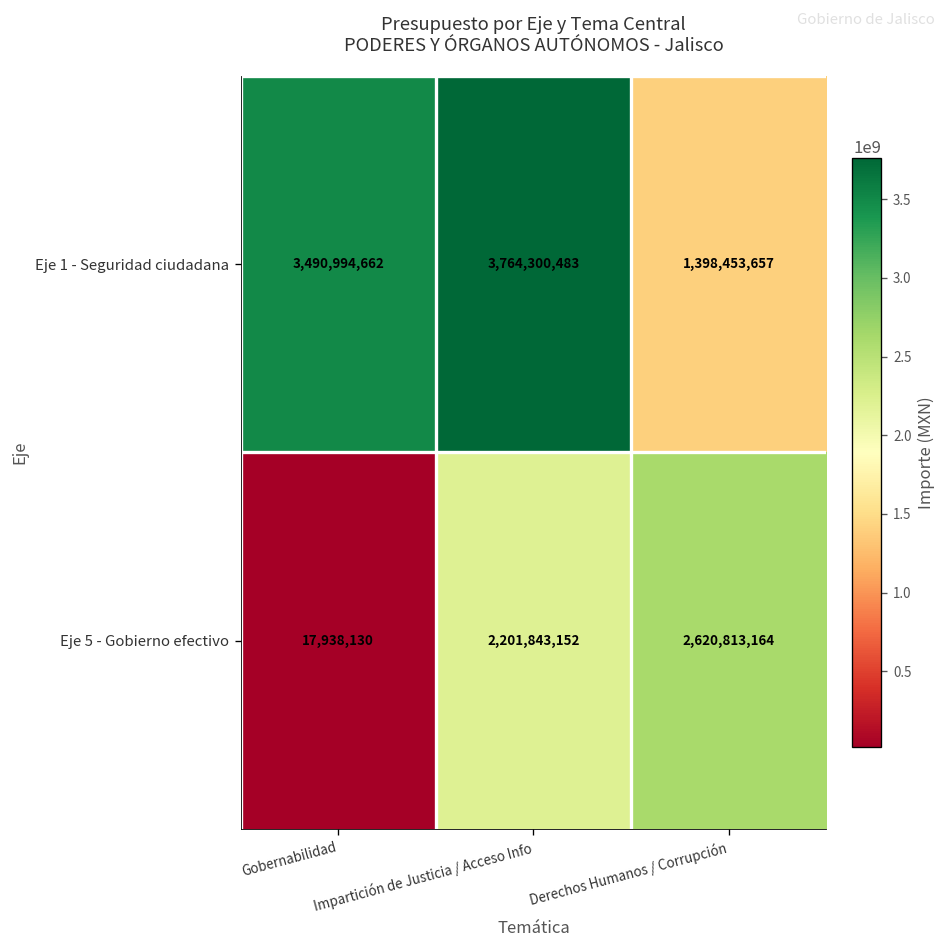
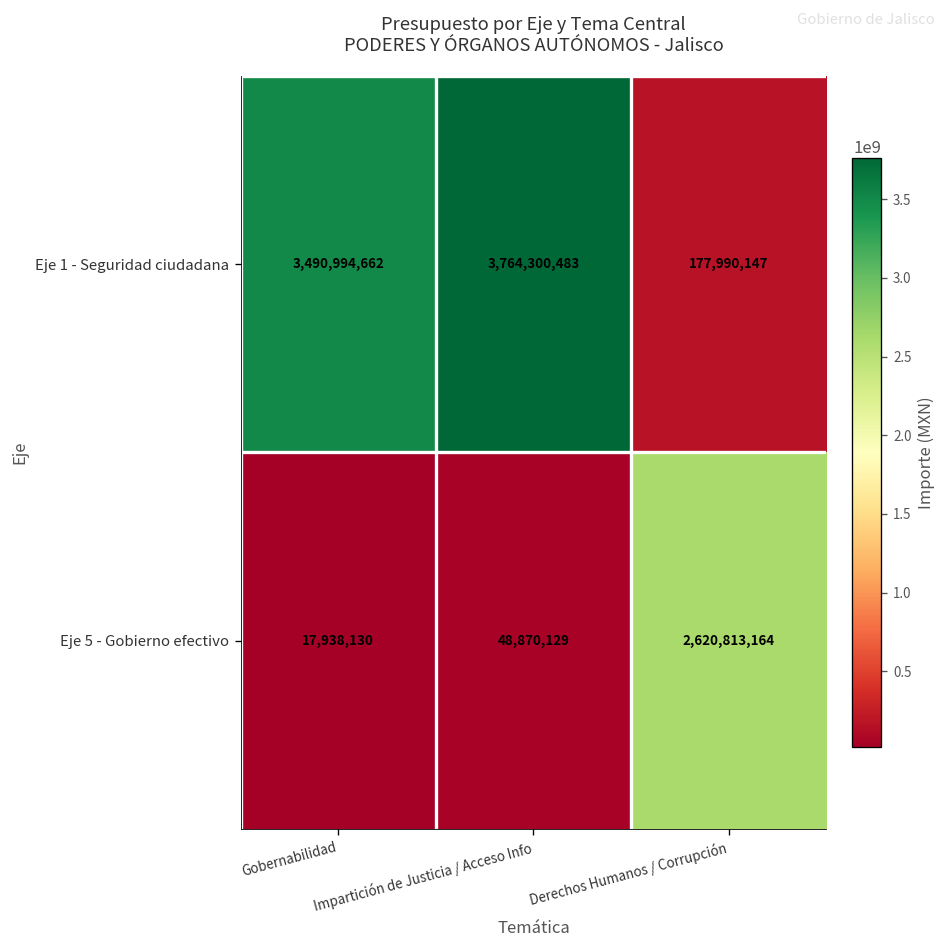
  {
    "Eje 1 - Seguridad ciudadana": {
      "Gobernabilidad": "3,490,994,662",
      "Impartición de Justicia / Acceso Info": "3,764,300,483",
-     "Derechos Humanos / Corrupción": "1,398,453,657"
+     "Derechos Humanos / Corrupción": "177,990,147"
    },
    "Eje 5 - Gobierno efectivo": {
      "Gobernabilidad": "17,938,130",
-     "Impartición de Justicia / Acceso Info": "2,201,843,152",
+     "Impartición de Justicia / Acceso Info": "48,870,129",
      "Derechos Humanos / Corrupción": "2,620,813,164"
    }
  }
